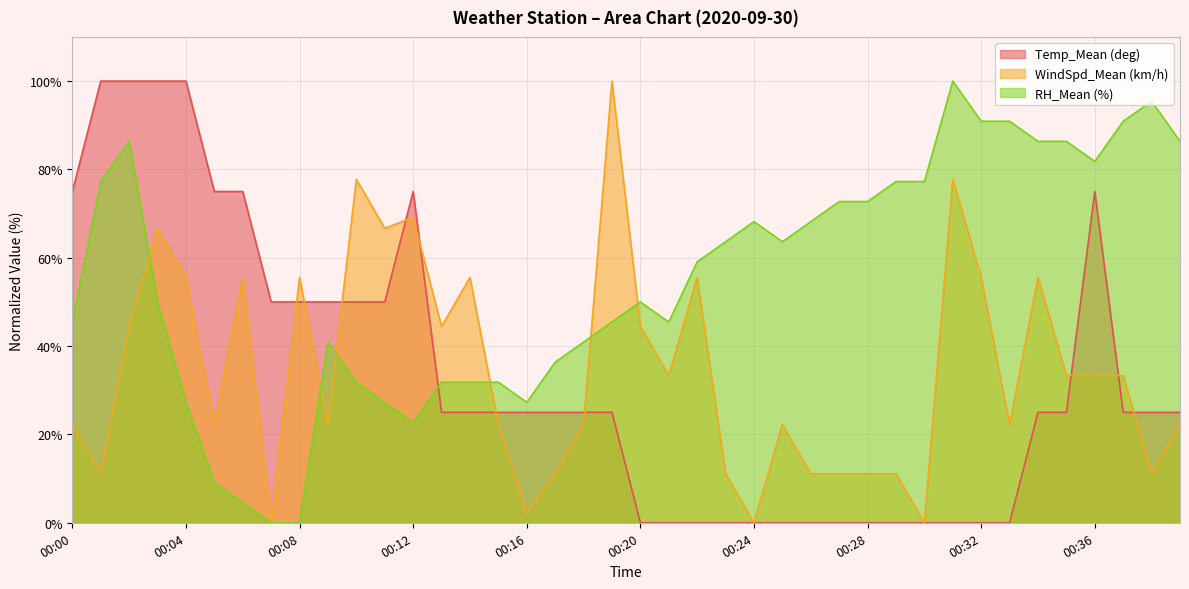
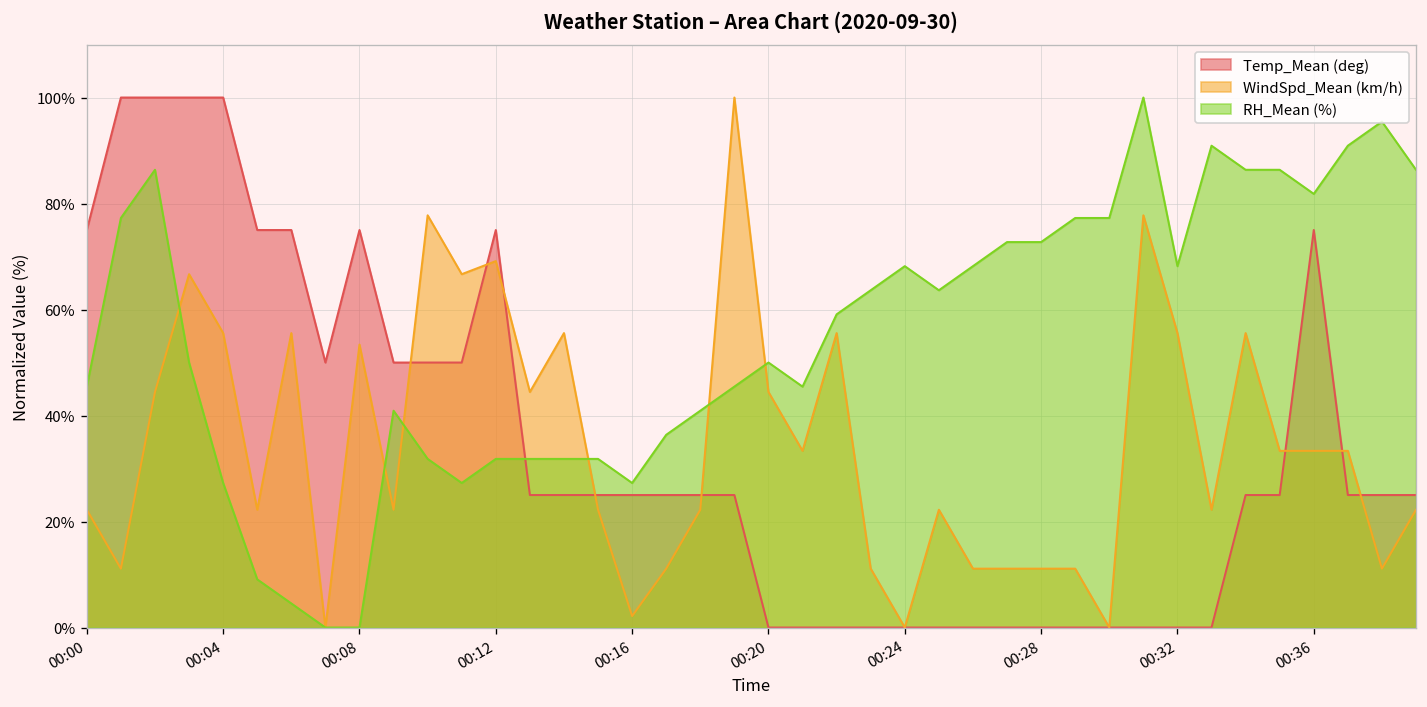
  {
    "Temp_Mean (deg)": {
      "00:00": "75%",
      "00:04": "100%",
-     "00:08": "50%",
+     "00:08": "75%",
      "00:12": "75%",
      "00:16": "25%",
      "00:20": "0%",
      "00:28": "0%",
      "00:32": "0%",
      "00:36": "75%"
    },
    "WindSpd_Mean (km/h)": {
      "00:00": "22%",
      "00:04": "56%",
-     "00:08": "56%",
+     "00:08": "53%",
      "00:12": "69%",
      "00:16": "2%",
      "00:20": "44%",
      "00:28": "11%",
      "00:32": "56%",
      "00:36": "33%"
    },
    "RH_Mean (%)": {
      "00:00": "45%",
      "00:04": "27%",
      "00:08": "0%",
-     "00:12": "23%",
+     "00:12": "32%",
      "00:16": "27%",
      "00:20": "50%",
      "00:24": "68%",
      "00:28": "73%",
-     "00:32": "91%",
+     "00:32": "68%",
      "00:36": "82%"
    }
  }
